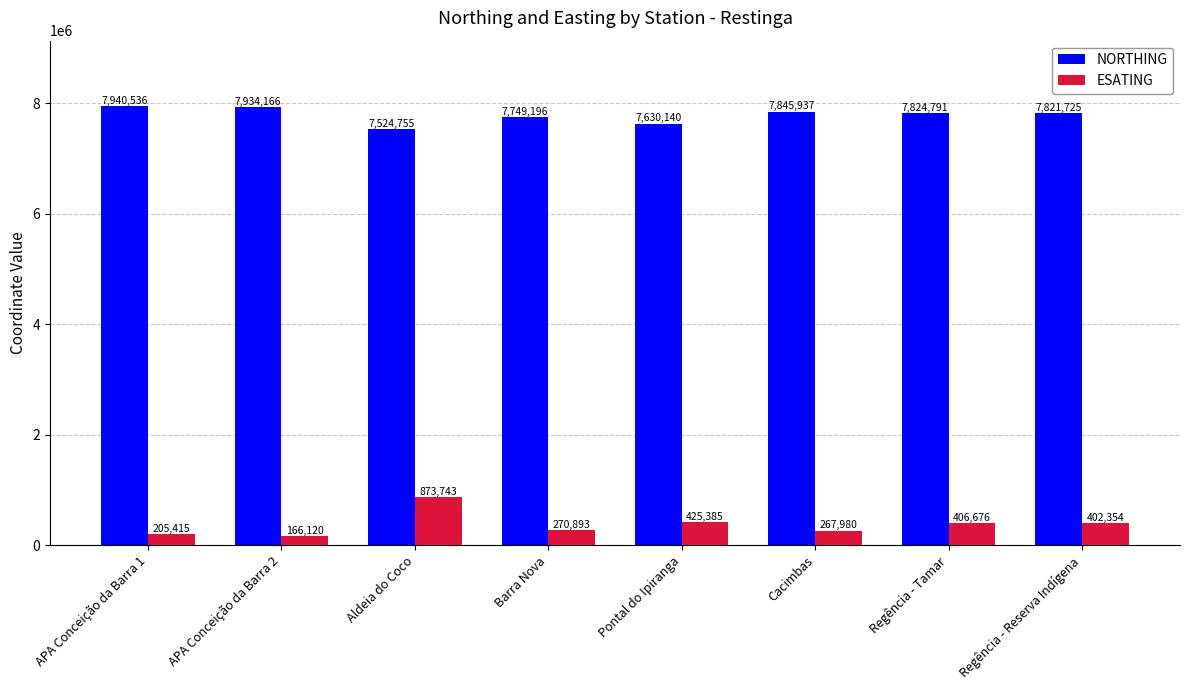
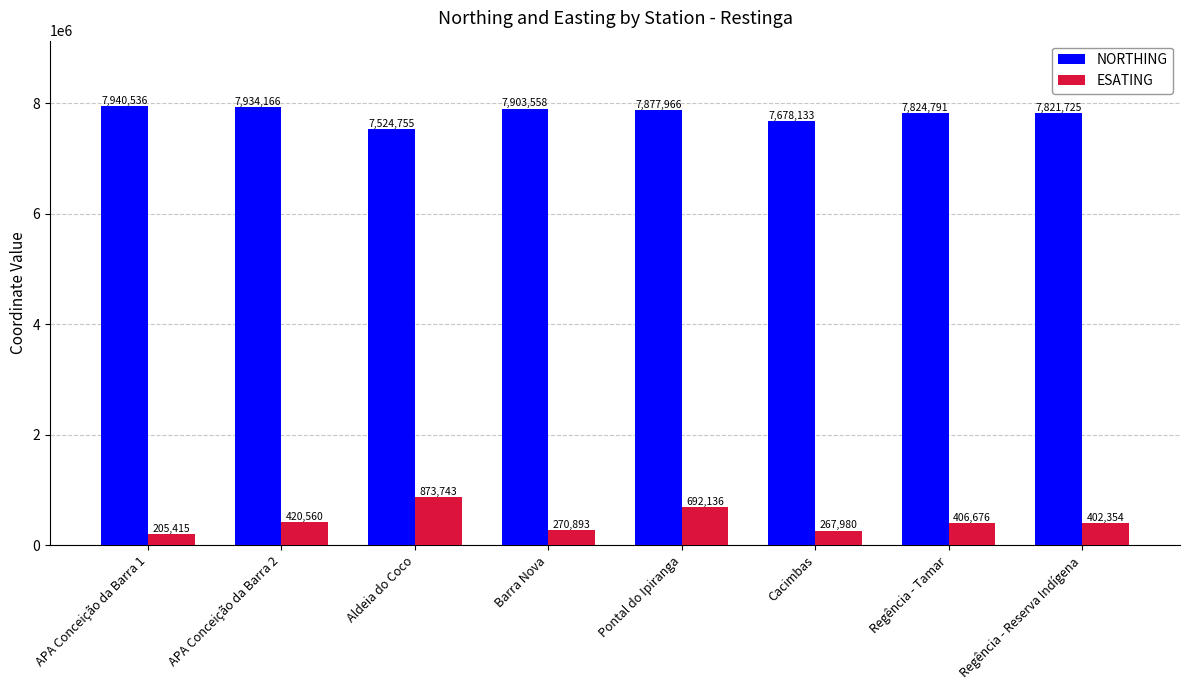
  {
    "NORTHING": {
      "APA Conceição da Barra 1": "7,940,536",
      "APA Conceição da Barra 2": "7,934,166",
      "Aldeia do Coco": "7,524,755",
-     "Barra Nova": "7,749,196",
-     "Pontal do Ipiranga": "7,630,140",
-     "Cacimbas": "7,845,937",
+     "Barra Nova": "7,903,558",
+     "Pontal do Ipiranga": "7,877,966",
+     "Cacimbas": "7,678,133",
      "Regência - Tamar": "7,824,791",
      "Regência - Reserva Indígena": "7,821,725"
    },
    "ESATING": {
      "APA Conceição da Barra 1": "205,415",
-     "APA Conceição da Barra 2": "166,120",
+     "APA Conceição da Barra 2": "420,560",
      "Aldeia do Coco": "873,743",
      "Barra Nova": "270,893",
-     "Pontal do Ipiranga": "425,385",
+     "Pontal do Ipiranga": "692,136",
      "Cacimbas": "267,980",
      "Regência - Tamar": "406,676",
      "Regência - Reserva Indígena": "402,354"
    }
  }
